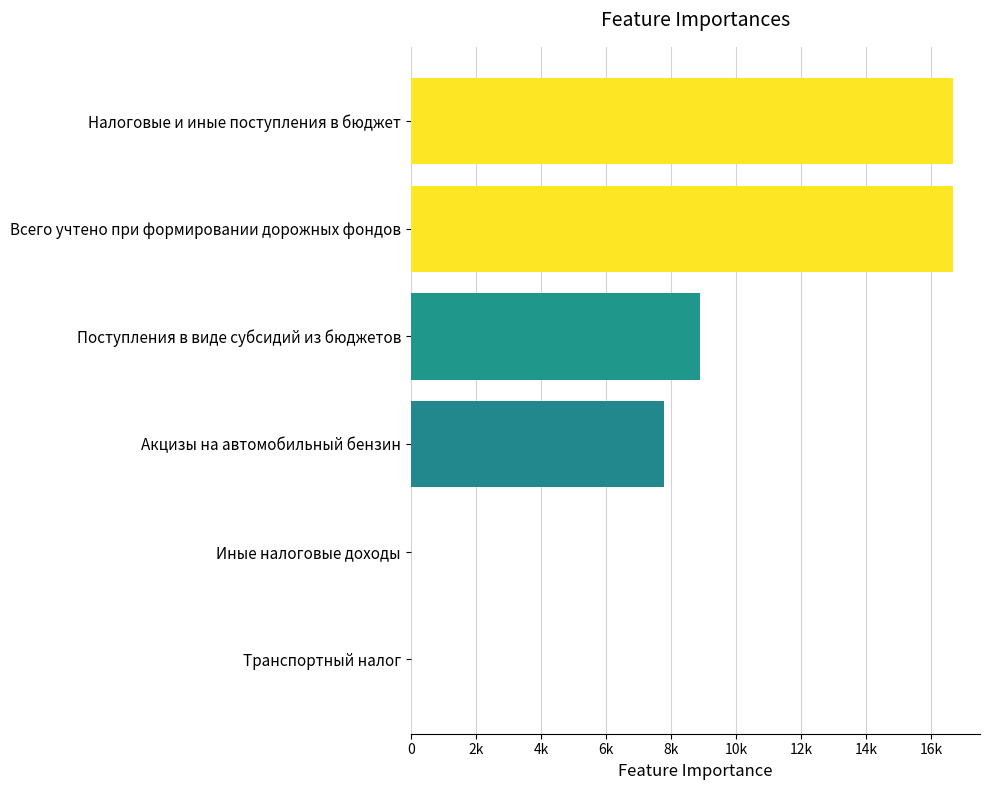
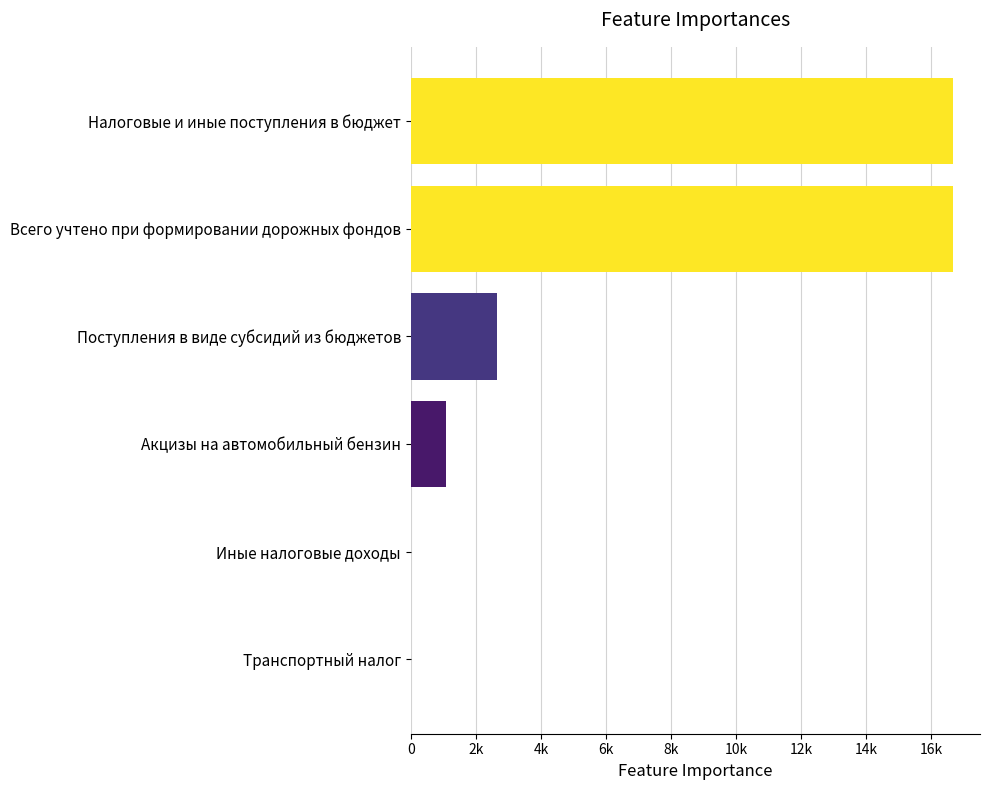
  {
    "Налоговые и иные поступления в бюджет": 16700,
    "Всего учтено при формировании дорожных фондов": 16700,
-   "Поступления в виде субсидий из бюджетов": 8900,
-   "Акцизы на автомобильный бензин": 7800,
+   "Поступления в виде субсидий из бюджетов": 2700,
+   "Акцизы на автомобильный бензин": 1100,
    "Иные налоговые доходы": 0,
    "Транспортный налог": 0
  }
